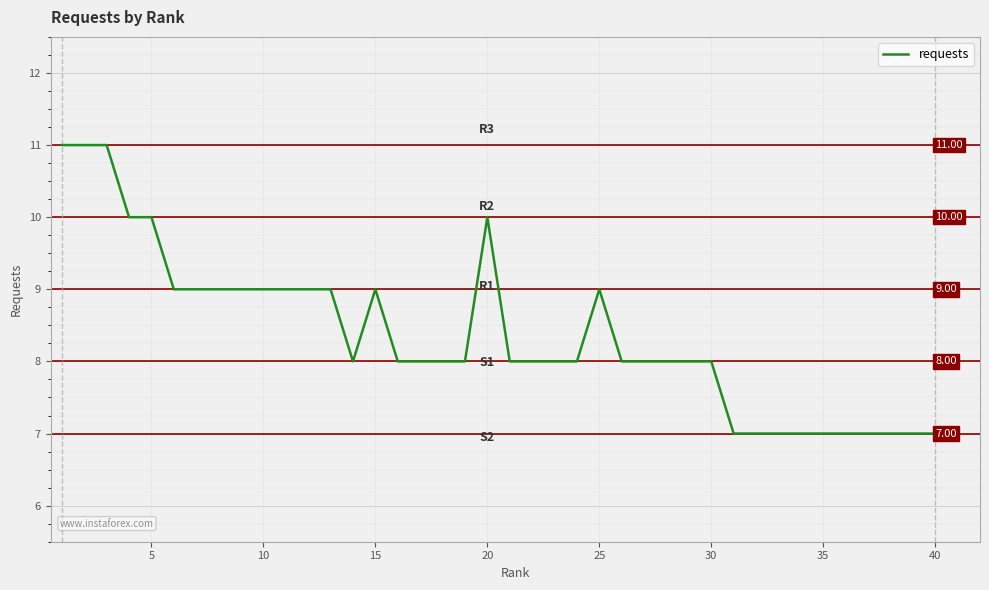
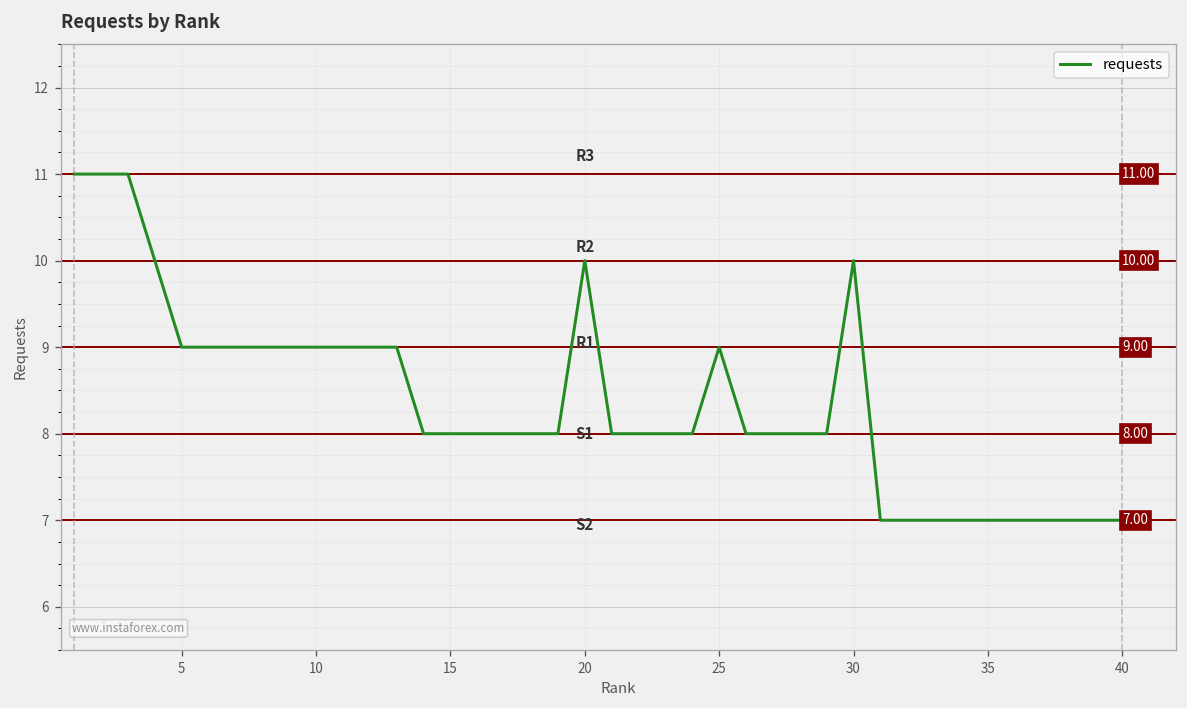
  {
-   "5": 10,
+   "5": 9,
    "10": 9,
-   "15": 9,
+   "15": 8,
    "20": 10,
    "25": 9,
-   "30": 8,
+   "30": 10,
    "35": 7
  }
